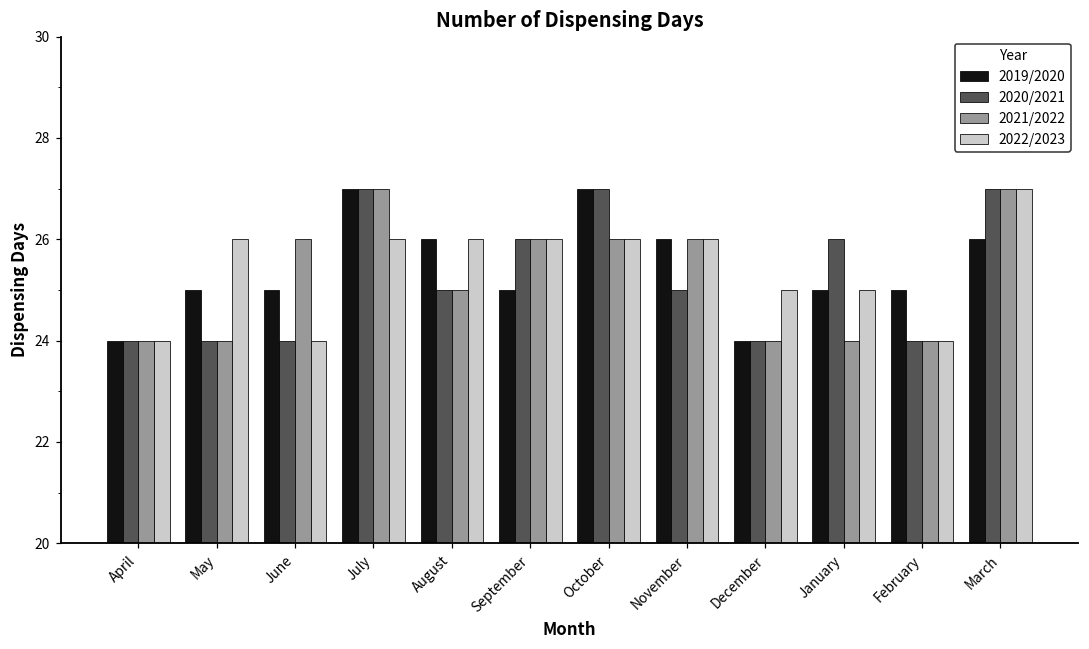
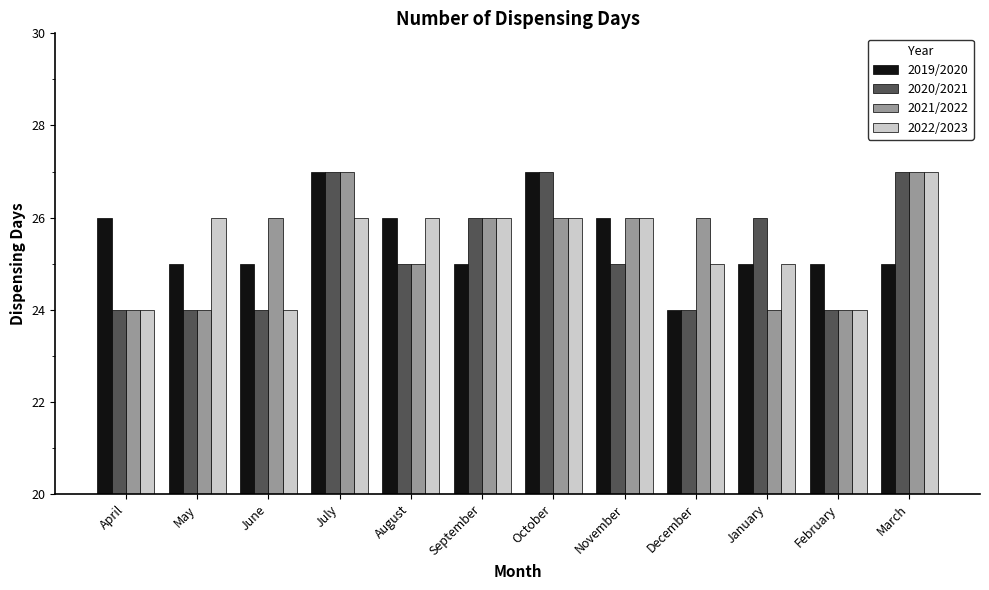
  {
    "2019/2020": {
-     "April": 24,
+     "April": 26,
      "May": 25,
      "June": 25,
      "July": 27,
      "August": 26,
      "September": 25,
      "October": 27,
      "November": 26,
      "December": 24,
      "January": 25,
      "February": 25,
-     "March": 26
+     "March": 25
    },
    "2020/2021": {
      "April": 24,
      "May": 24,
      "June": 24,
      "July": 27,
      "August": 25,
      "September": 26,
      "October": 27,
      "November": 25,
      "December": 24,
      "January": 26,
      "February": 24,
      "March": 27
    },
    "2021/2022": {
      "April": 24,
      "May": 24,
      "June": 26,
      "July": 27,
      "August": 25,
      "September": 26,
      "October": 26,
      "November": 26,
-     "December": 24,
+     "December": 26,
      "January": 24,
      "February": 24,
      "March": 27
    },
    "2022/2023": {
      "April": 24,
      "May": 26,
      "June": 24,
      "July": 26,
      "August": 26,
      "September": 26,
      "October": 26,
      "November": 26,
      "December": 25,
      "January": 25,
      "February": 24,
      "March": 27
    }
  }
